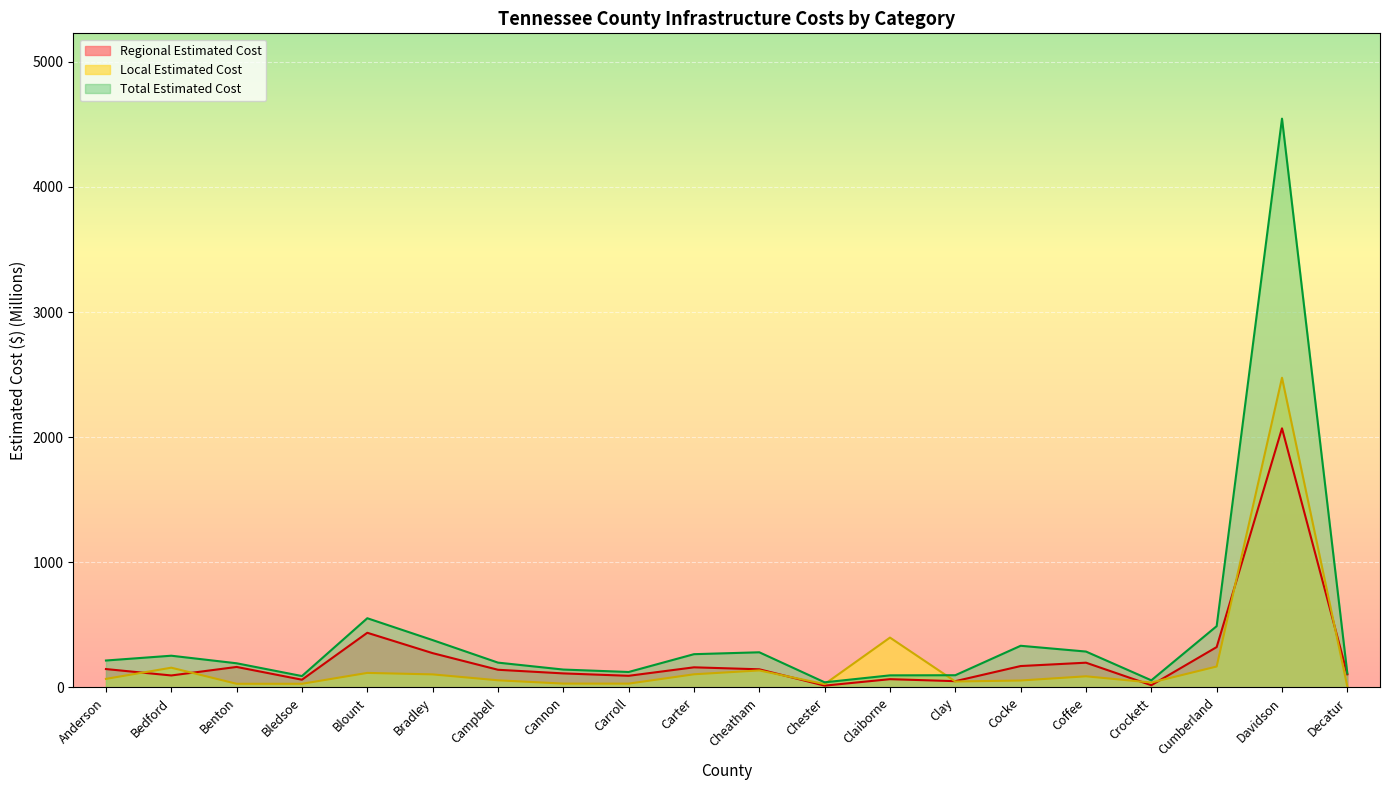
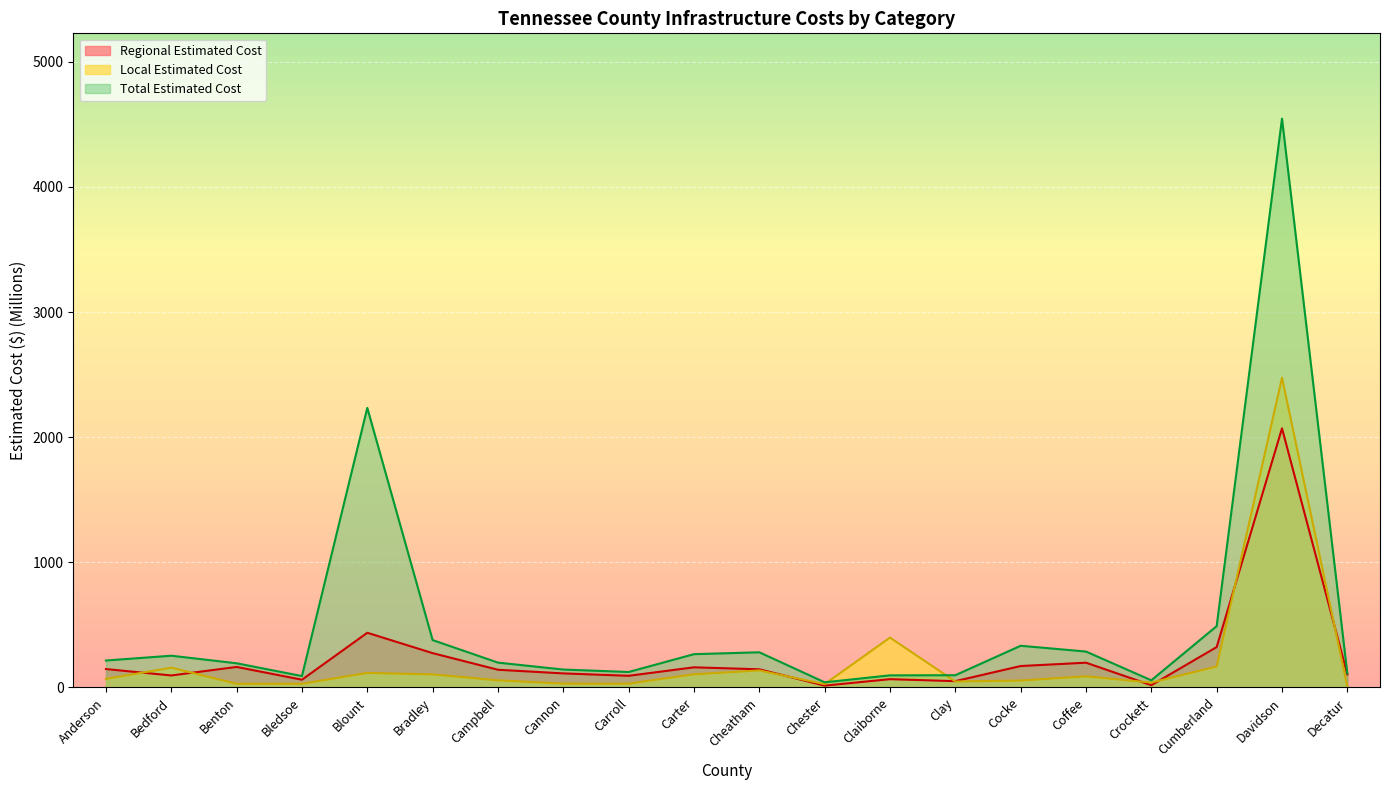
  {
    "Regional Estimated Cost": {
      "Anderson": 150,
      "Bedford": 100,
      "Benton": 160,
      "Bledsoe": 60,
      "Blount": 440,
      "Bradley": 270,
      "Campbell": 140,
      "Cannon": 110,
      "Carroll": 90,
      "Carter": 160,
      "Claiborne": 70,
      "Cocke": 170,
      "Coffee": 200,
      "Crockett": 20,
      "Cumberland": 320,
      "Davidson": 2070
    },
    "Local Estimated Cost": {
      "Anderson": 70,
      "Bedford": 160,
      "Benton": 30,
      "Bledsoe": 30,
      "Blount": 120,
      "Bradley": 100,
      "Campbell": 60,
      "Cannon": 30,
      "Carroll": 30,
      "Carter": 110,
      "Claiborne": 400,
      "Cocke": 60,
      "Coffee": 90,
      "Cumberland": 170,
      "Davidson": 2480,
      "Decatur": 10
    },
    "Total Estimated Cost": {
      "Anderson": 220,
      "Bedford": 250,
      "Benton": 190,
      "Bledsoe": 90,
-     "Blount": 550,
+     "Blount": 2230,
      "Bradley": 380,
      "Campbell": 200,
      "Cannon": 140,
      "Carroll": 120,
      "Carter": 270,
      "Cheatham": 280,
      "Claiborne": 100,
      "Clay": 100,
      "Cocke": 330,
      "Coffee": 290,
      "Cumberland": 490,
      "Davidson": 4550
    }
  }
